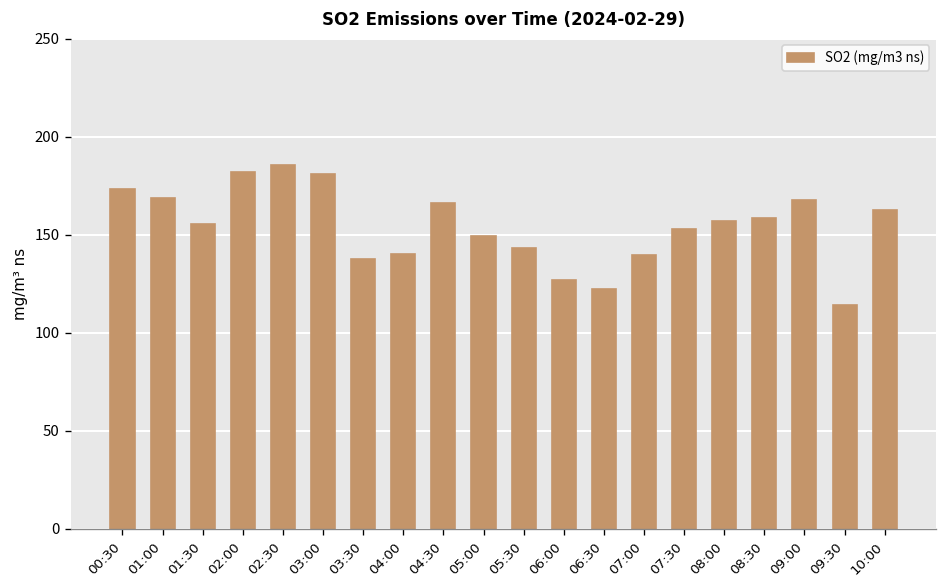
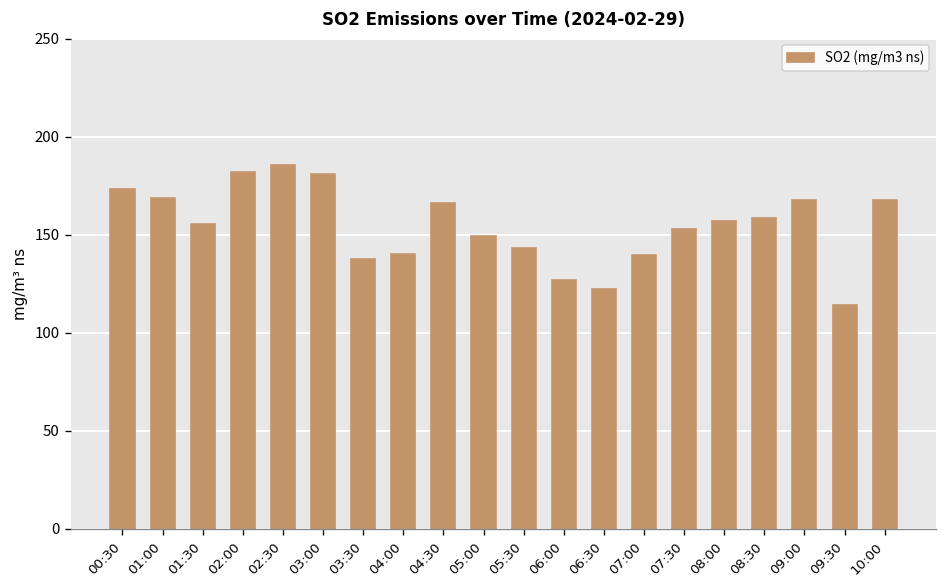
  {
    "00:30": 173,
    "01:00": 169,
    "01:30": 155,
    "02:00": 182,
    "02:30": 186,
    "03:00": 181,
    "03:30": 138,
    "04:00": 140,
    "04:30": 166,
    "05:00": 149,
    "05:30": 143,
    "06:00": 127,
    "06:30": 122,
    "07:00": 139,
    "07:30": 153,
    "08:00": 157,
    "08:30": 159,
    "09:00": 168,
    "09:30": 114,
-   "10:00": 162
+   "10:00": 167
  }
